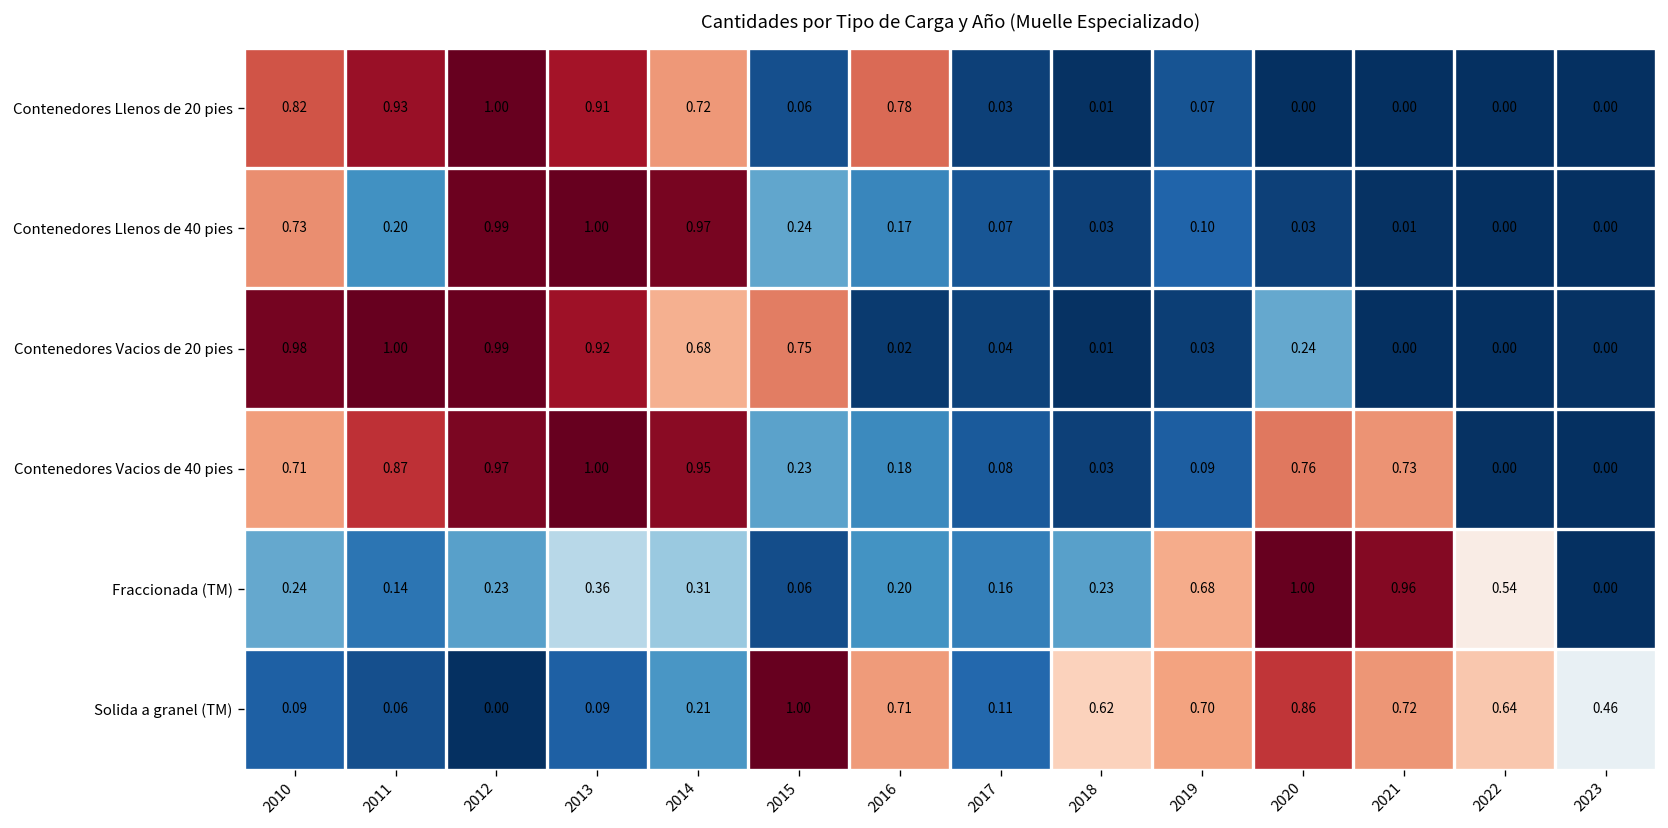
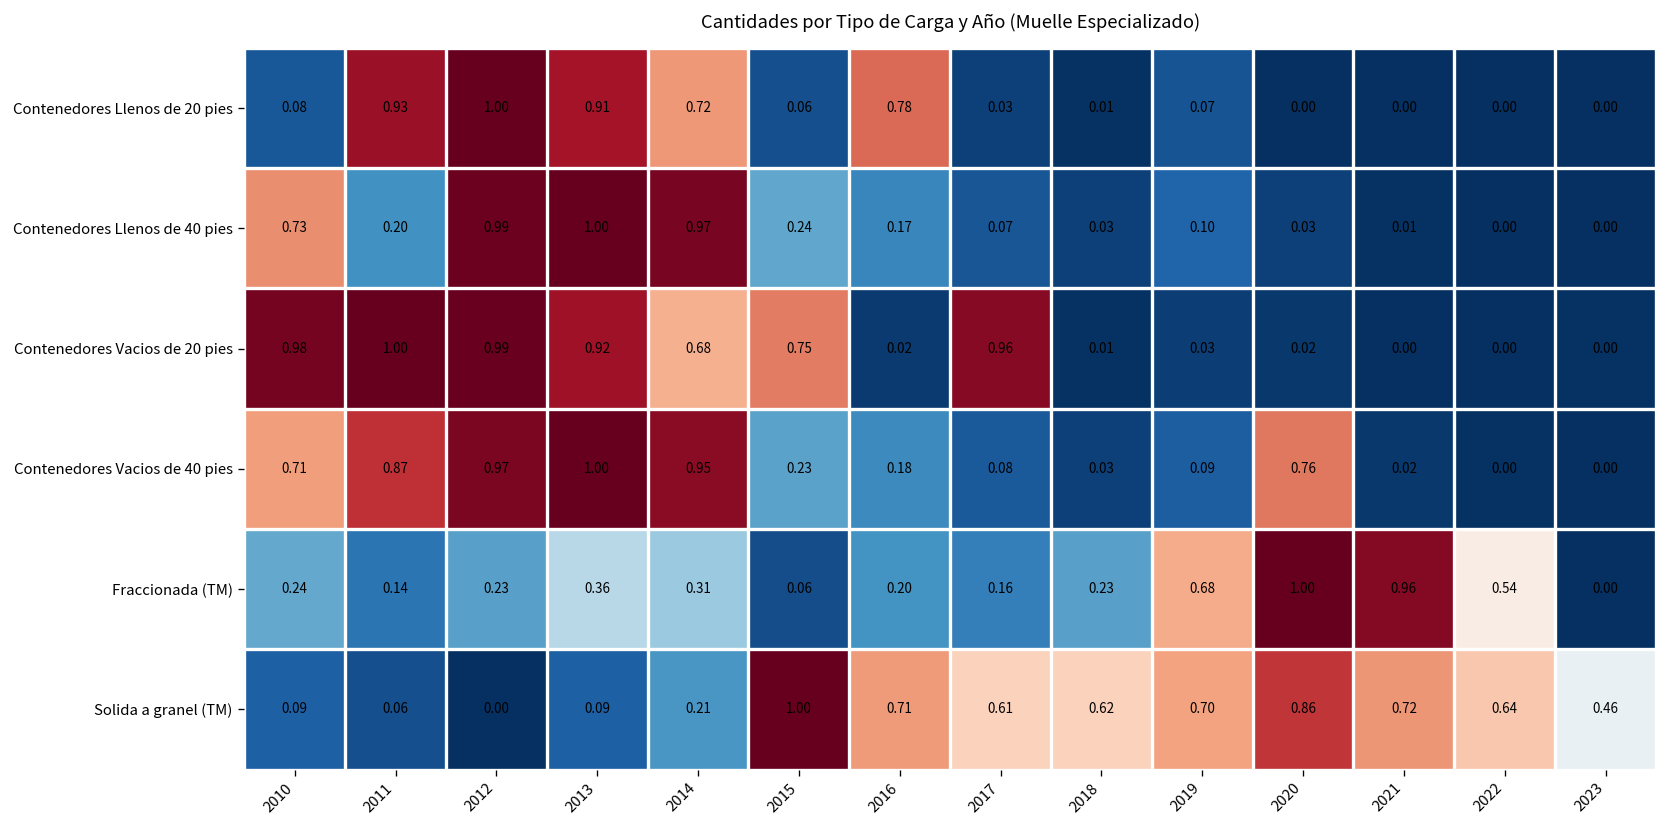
  {
    "Contenedores Llenos de 20 pies": {
-     "2010": 0.82,
+     "2010": 0.08,
      "2011": 0.93,
      "2012": 1.00,
      "2013": 0.91,
      "2014": 0.72,
      "2015": 0.06,
      "2016": 0.78,
      "2017": 0.03,
      "2018": 0.01,
      "2019": 0.07,
      "2020": 0.00,
      "2021": 0.00,
      "2022": 0.00,
      "2023": 0.00
    },
    "Contenedores Llenos de 40 pies": {
      "2010": 0.73,
      "2011": 0.20,
      "2012": 0.99,
      "2013": 1.00,
      "2014": 0.97,
      "2015": 0.24,
      "2016": 0.17,
      "2017": 0.07,
      "2018": 0.03,
      "2019": 0.10,
      "2020": 0.03,
      "2021": 0.01,
      "2022": 0.00,
      "2023": 0.00
    },
    "Contenedores Vacios de 20 pies": {
      "2010": 0.98,
      "2011": 1.00,
      "2012": 0.99,
      "2013": 0.92,
      "2014": 0.68,
      "2015": 0.75,
      "2016": 0.02,
-     "2017": 0.04,
+     "2017": 0.96,
      "2018": 0.01,
      "2019": 0.03,
-     "2020": 0.24,
+     "2020": 0.02,
      "2021": 0.00,
      "2022": 0.00,
      "2023": 0.00
    },
    "Contenedores Vacios de 40 pies": {
      "2010": 0.71,
      "2011": 0.87,
      "2012": 0.97,
      "2013": 1.00,
      "2014": 0.95,
      "2015": 0.23,
      "2016": 0.18,
      "2017": 0.08,
      "2018": 0.03,
      "2019": 0.09,
      "2020": 0.76,
-     "2021": 0.73,
+     "2021": 0.02,
      "2022": 0.00,
      "2023": 0.00
    },
    "Fraccionada (TM)": {
      "2010": 0.24,
      "2011": 0.14,
      "2012": 0.23,
      "2013": 0.36,
      "2014": 0.31,
      "2015": 0.06,
      "2016": 0.20,
      "2017": 0.16,
      "2018": 0.23,
      "2019": 0.68,
      "2020": 1.00,
      "2021": 0.96,
      "2022": 0.54,
      "2023": 0.00
    },
    "Solida a granel (TM)": {
      "2010": 0.09,
      "2011": 0.06,
      "2012": 0.00,
      "2013": 0.09,
      "2014": 0.21,
      "2015": 1.00,
      "2016": 0.71,
-     "2017": 0.11,
+     "2017": 0.61,
      "2018": 0.62,
      "2019": 0.70,
      "2020": 0.86,
      "2021": 0.72,
      "2022": 0.64,
      "2023": 0.46
    }
  }
